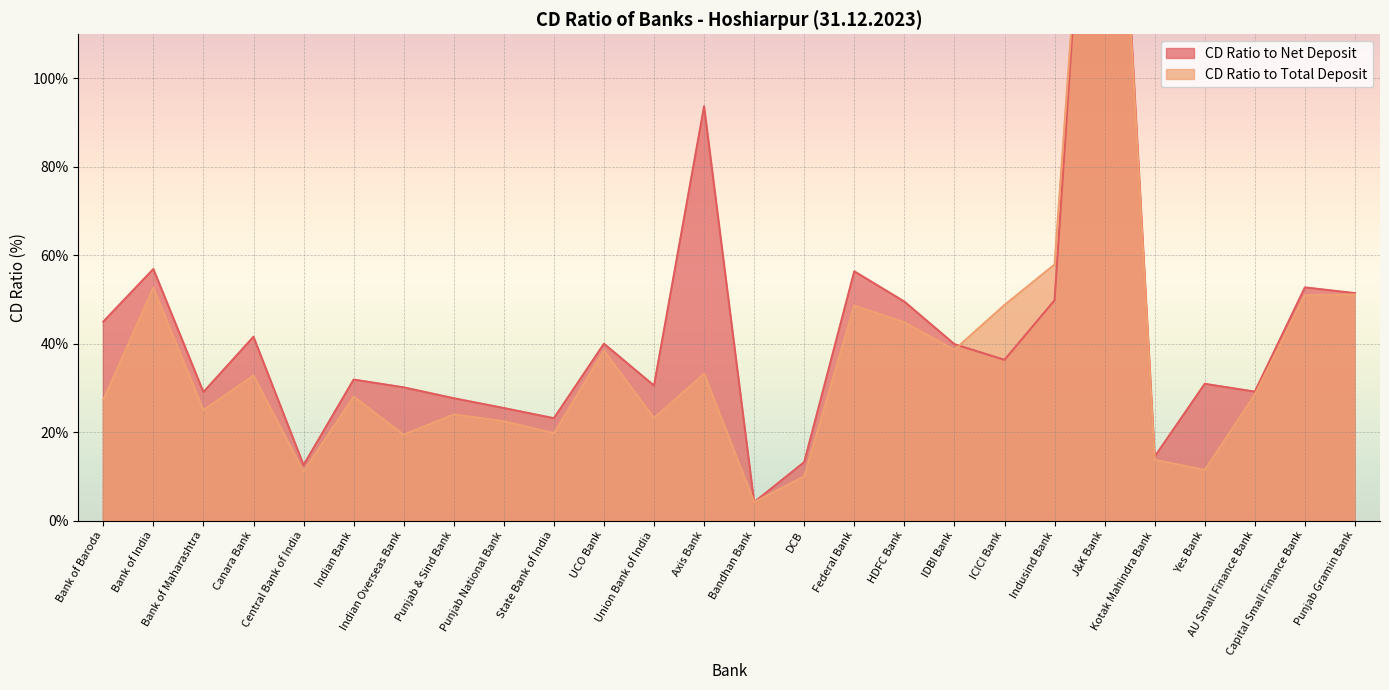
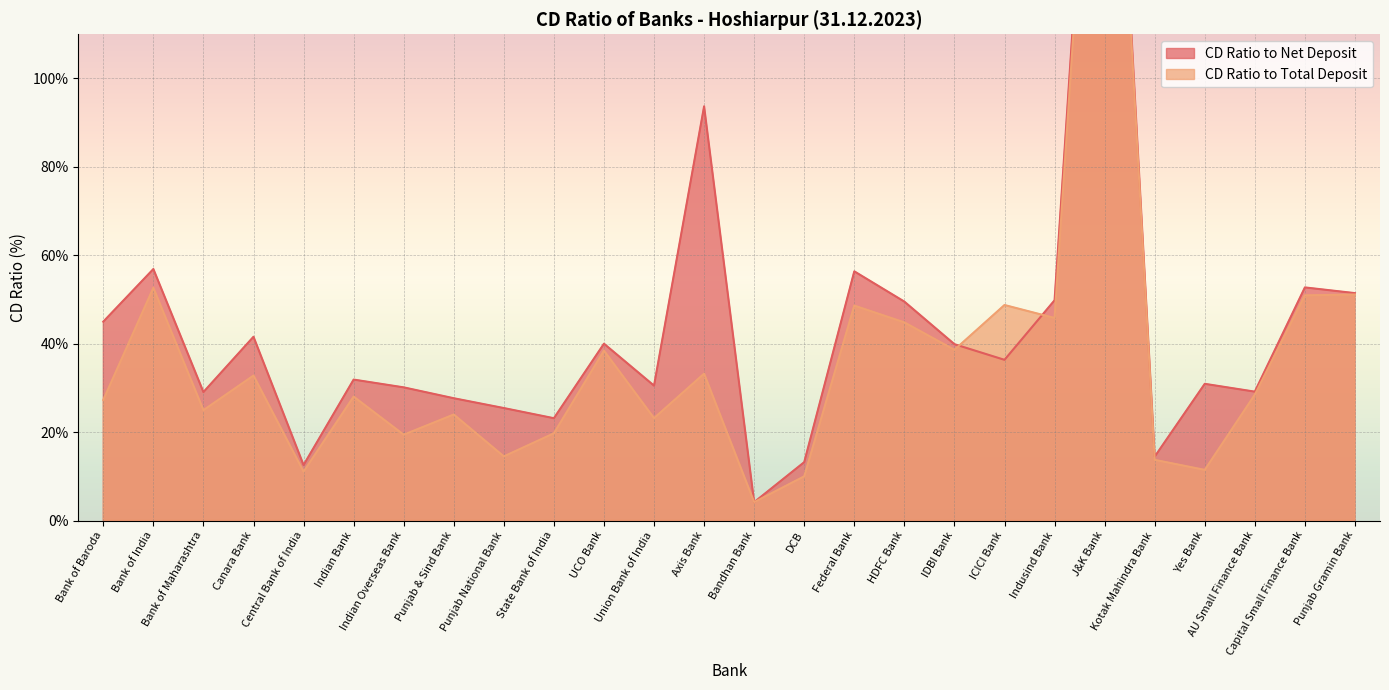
  {
    "CD Ratio to Net Deposit": {
      "Bank of Baroda": "45%",
      "Bank of India": "57%",
      "Bank of Maharashtra": "29%",
      "Canara Bank": "42%",
      "Central Bank of India": "13%",
      "Indian Bank": "32%",
      "Indian Overseas Bank": "30%",
      "Punjab & Sind Bank": "28%",
      "Punjab National Bank": "25%",
      "State Bank of India": "23%",
      "UCO Bank": "40%",
      "Union Bank of India": "31%",
      "Axis Bank": "94%",
      "DCB": "13%",
      "Federal Bank": "56%",
      "HDFC Bank": "50%",
      "IDBI Bank": "40%",
      "ICICI Bank": "36%",
      "Indusind Bank": "50%",
      "Kotak Mahindra Bank": "14%",
      "Yes Bank": "31%",
      "AU Small Finance Bank": "29%",
      "Capital Small Finance Bank": "53%"
    },
    "CD Ratio to Total Deposit": {
      "Bank of Baroda": "27%",
      "Bank of India": "53%",
      "Bank of Maharashtra": "25%",
      "Canara Bank": "33%",
      "Central Bank of India": "11%",
      "Indian Bank": "28%",
      "Indian Overseas Bank": "19%",
      "Punjab & Sind Bank": "24%",
-     "Punjab National Bank": "22%",
+     "Punjab National Bank": "15%",
      "State Bank of India": "20%",
      "UCO Bank": "38%",
      "Union Bank of India": "23%",
      "Axis Bank": "33%",
      "DCB": "10%",
      "Federal Bank": "49%",
      "HDFC Bank": "45%",
      "IDBI Bank": "39%",
      "ICICI Bank": "49%",
-     "Indusind Bank": "58%",
+     "Indusind Bank": "46%",
      "Kotak Mahindra Bank": "14%",
      "Yes Bank": "11%",
      "AU Small Finance Bank": "28%",
      "Capital Small Finance Bank": "51%"
    }
  }
